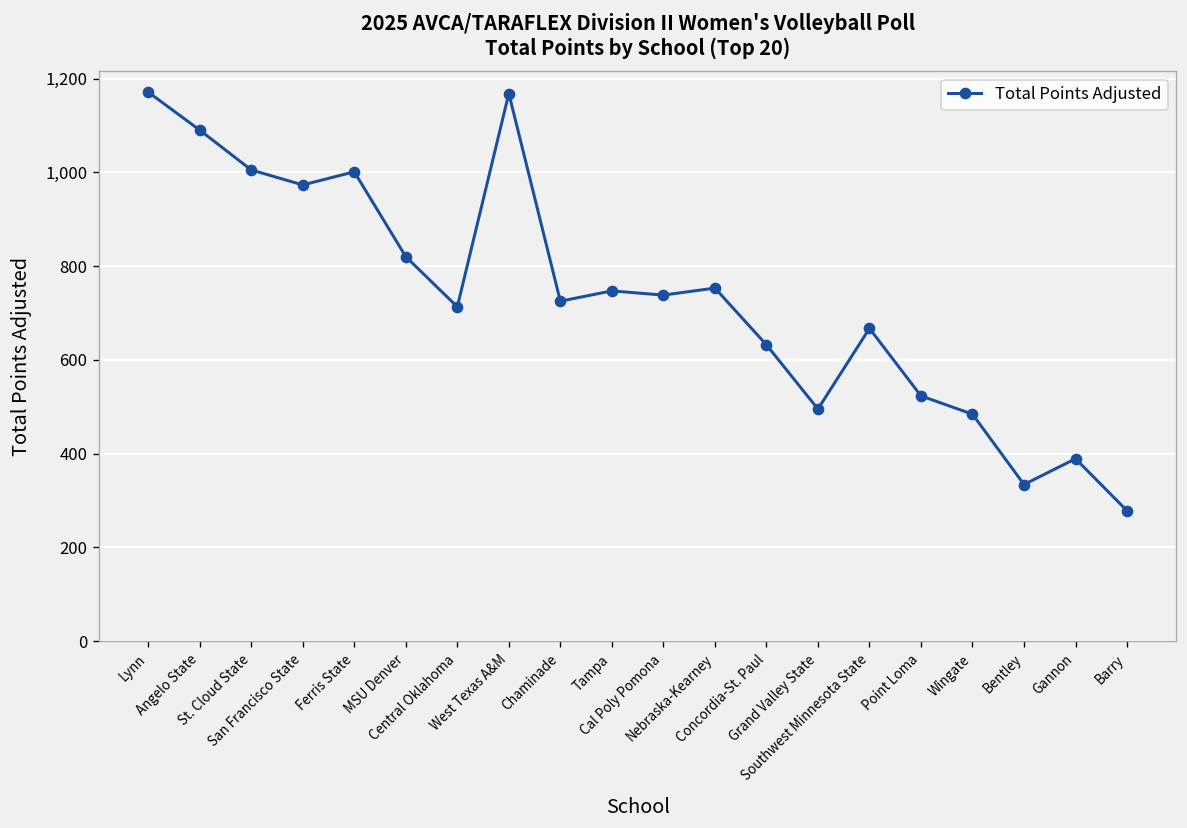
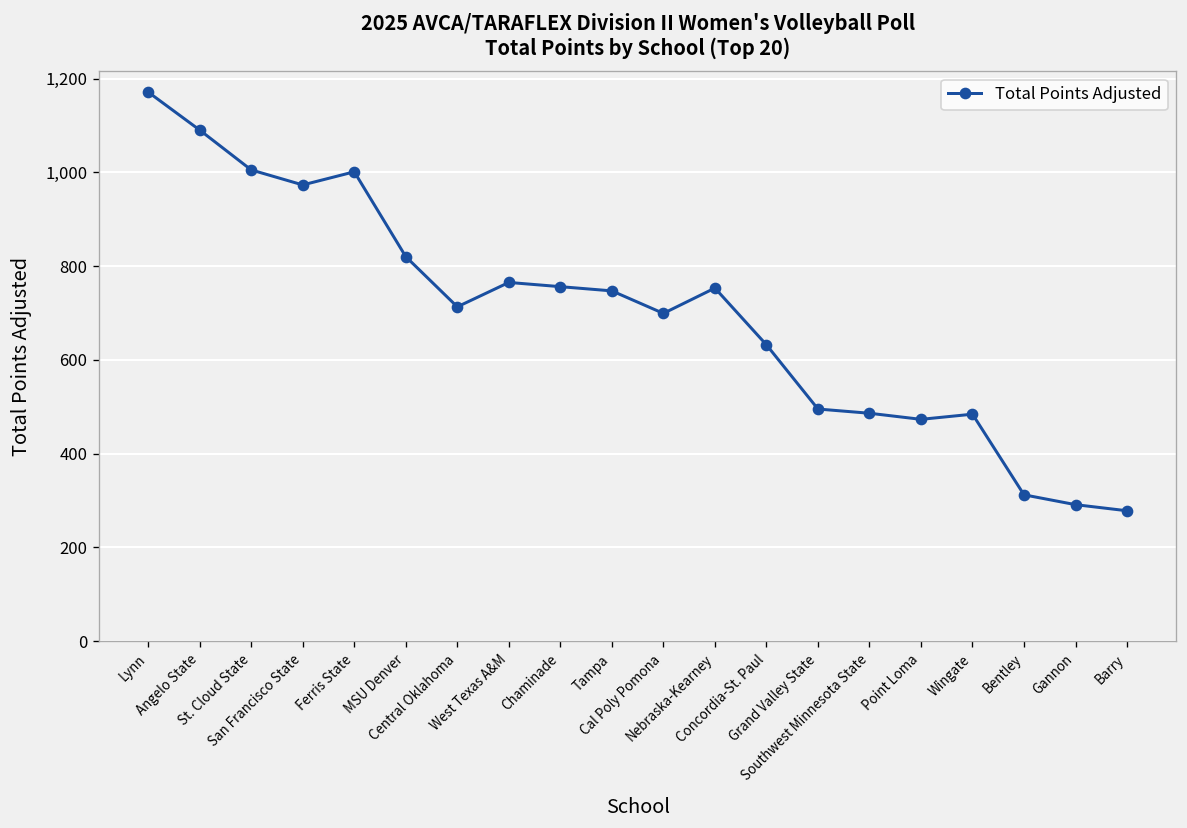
  {
    "Lynn": "1,170",
    "Angelo State": "1,090",
    "St. Cloud State": "1,010",
    "San Francisco State": "970",
    "Ferris State": "1,000",
    "MSU Denver": "820",
    "Central Oklahoma": "710",
-   "West Texas A&M": "1,170",
-   "Chaminade": "730",
+   "West Texas A&M": "770",
+   "Chaminade": "760",
    "Tampa": "750",
-   "Cal Poly Pomona": "740",
+   "Cal Poly Pomona": "700",
    "Nebraska-Kearney": "750",
    "Concordia-St. Paul": "630",
    "Grand Valley State": "500",
-   "Southwest Minnesota State": "670",
-   "Point Loma": "520",
+   "Southwest Minnesota State": "490",
+   "Point Loma": "470",
    "Wingate": "480",
-   "Bentley": "330",
-   "Gannon": "390",
+   "Bentley": "310",
+   "Gannon": "290",
    "Barry": "280"
  }
